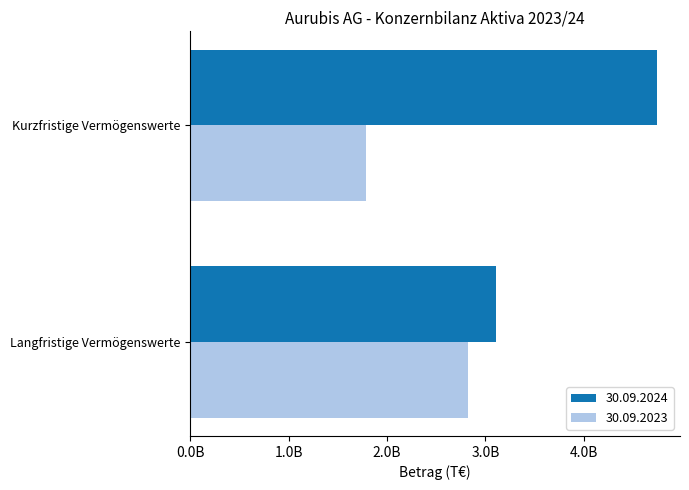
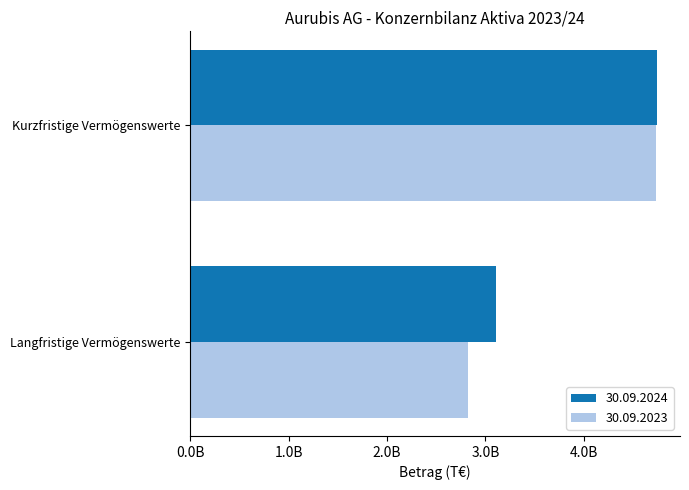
  {
    "30.09.2024": {
      "Kurzfristige Vermögenswerte": 4700000000,
      "Langfristige Vermögenswerte": 3100000000
    },
    "30.09.2023": {
-     "Kurzfristige Vermögenswerte": 1800000000,
+     "Kurzfristige Vermögenswerte": 4700000000,
      "Langfristige Vermögenswerte": 2800000000
    }
  }
